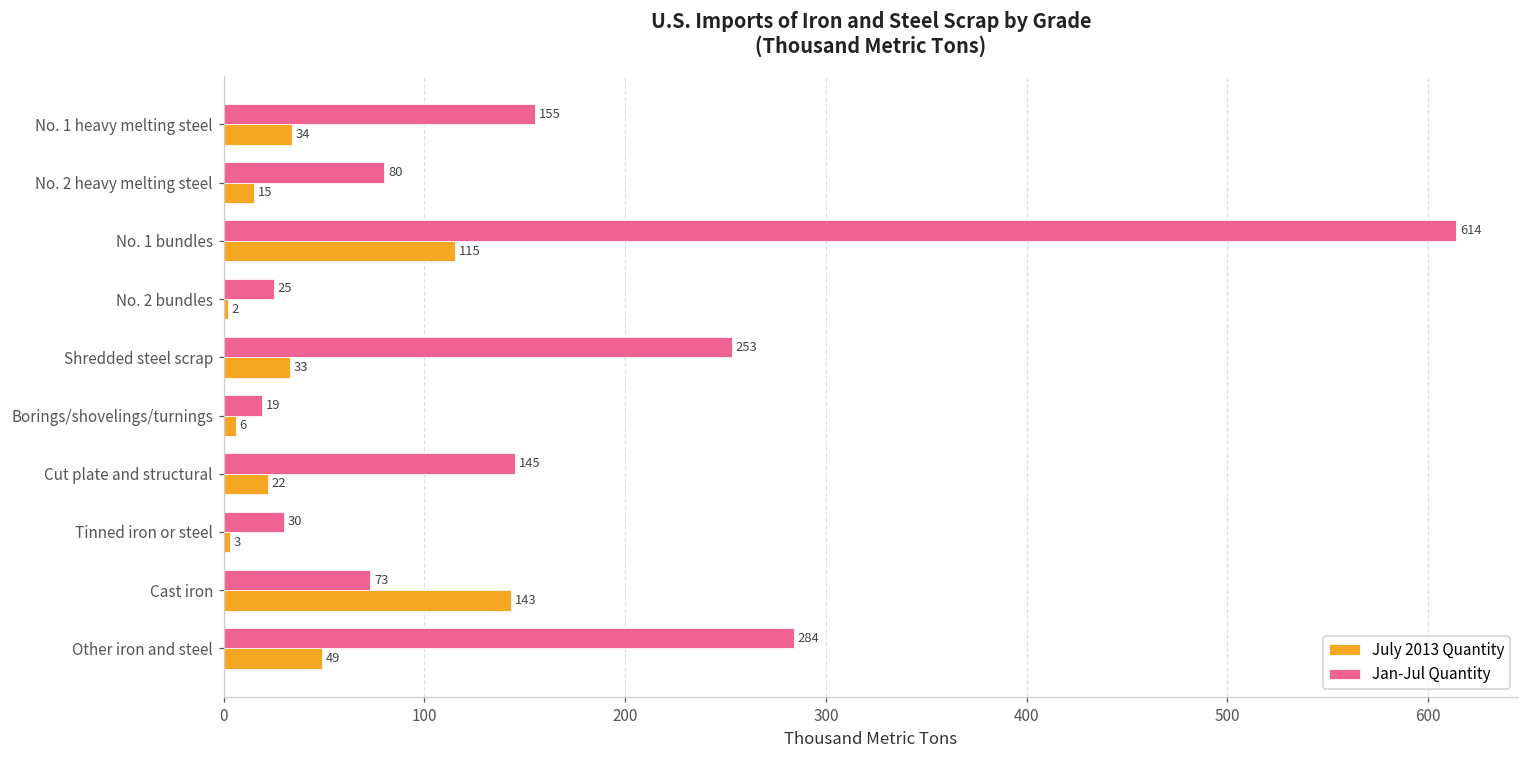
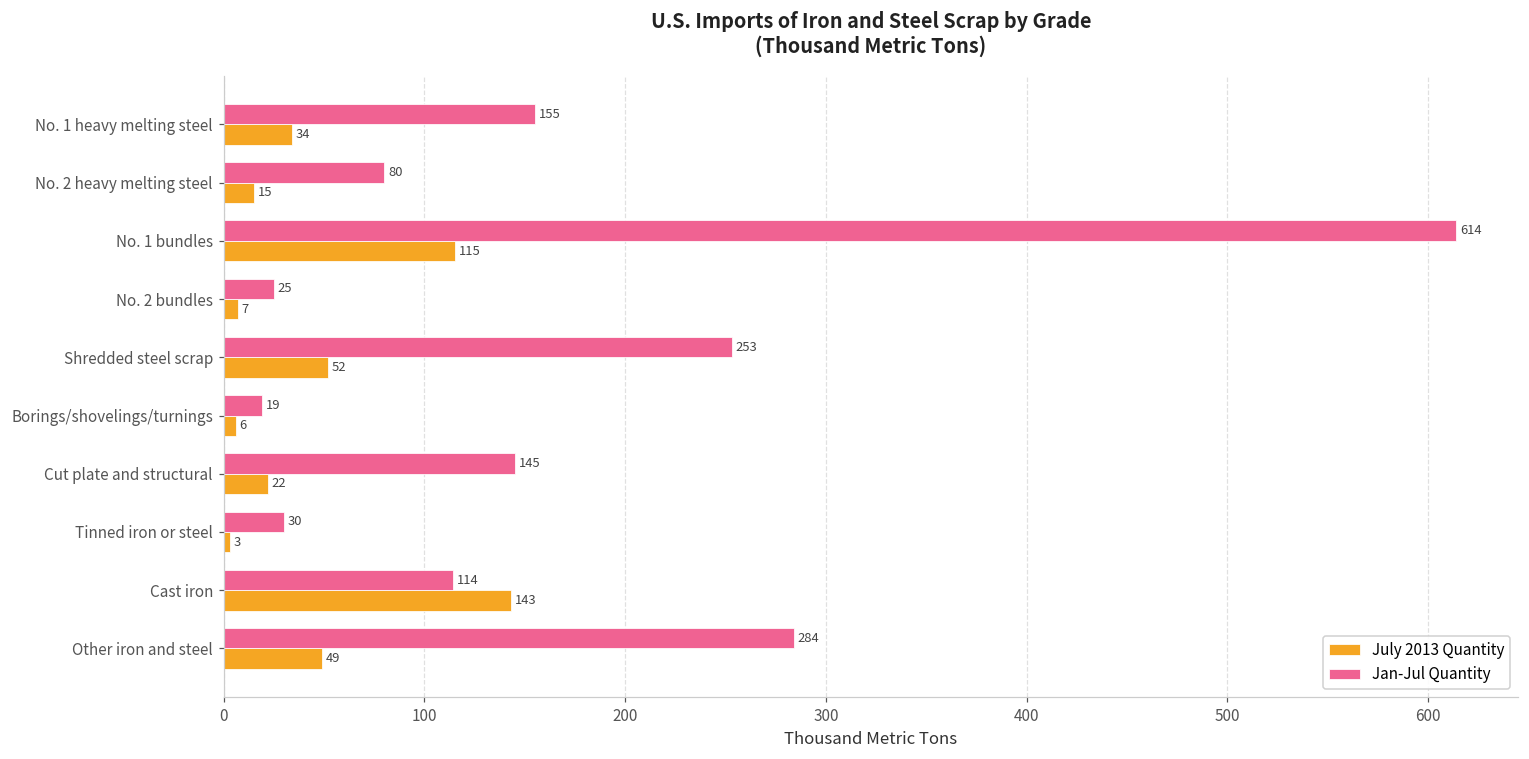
  {
    "July 2013 Quantity": {
      "No. 1 heavy melting steel": 34,
      "No. 2 heavy melting steel": 15,
      "No. 1 bundles": 115,
-     "No. 2 bundles": 2,
-     "Shredded steel scrap": 33,
+     "No. 2 bundles": 7,
+     "Shredded steel scrap": 52,
      "Borings/shovelings/turnings": 6,
      "Cut plate and structural": 22,
      "Tinned iron or steel": 3,
      "Cast iron": 143,
      "Other iron and steel": 49
    },
    "Jan-Jul Quantity": {
      "No. 1 heavy melting steel": 155,
      "No. 2 heavy melting steel": 80,
      "No. 1 bundles": 614,
      "No. 2 bundles": 25,
      "Shredded steel scrap": 253,
      "Borings/shovelings/turnings": 19,
      "Cut plate and structural": 145,
      "Tinned iron or steel": 30,
-     "Cast iron": 73,
+     "Cast iron": 114,
      "Other iron and steel": 284
    }
  }
